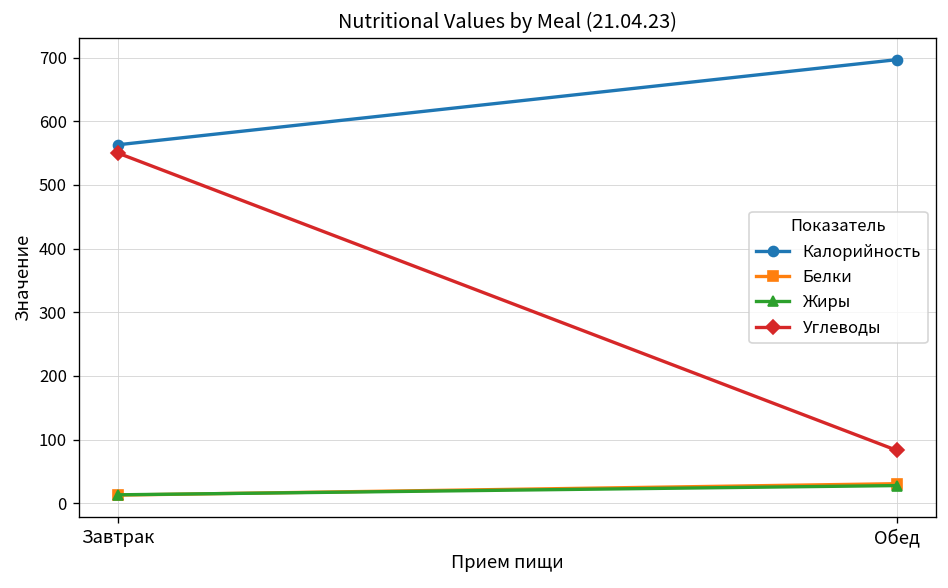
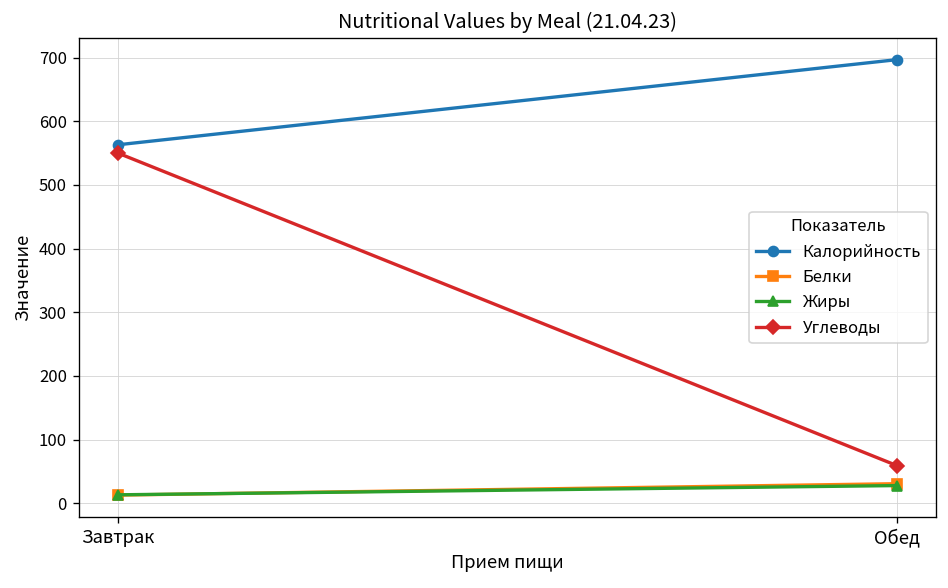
  {
    "Калорийность": {
      "Завтрак": 560,
      "Обед": 700
    },
    "Углеводы": {
      "Завтрак": 550,
-     "Обед": 80
+     "Обед": 60
    }
  }
